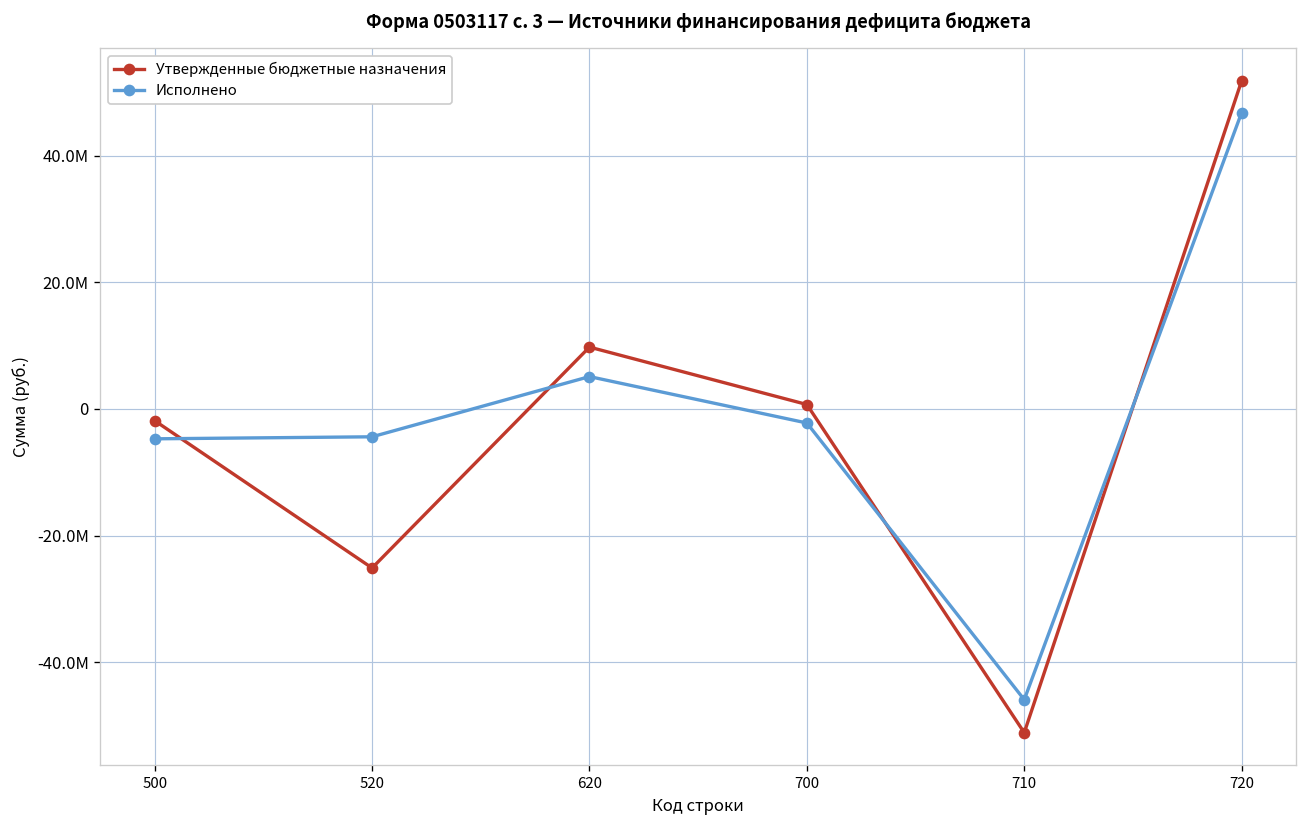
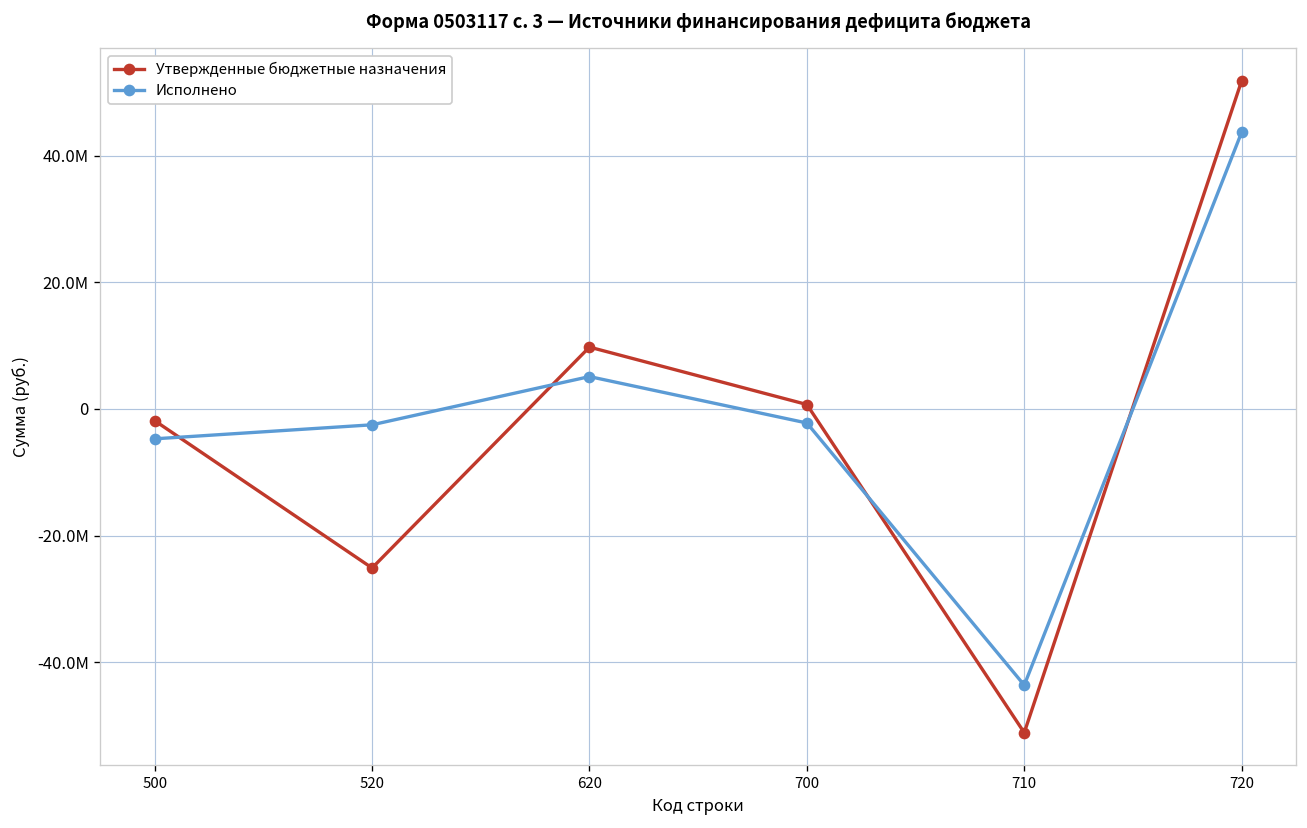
  {
    "Утвержденные бюджетные назначения": {
      "500": -2000000,
      "520": -25000000,
      "620": 10000000,
      "700": 1000000,
      "710": -51000000,
      "720": 52000000
    },
    "Исполнено": {
      "500": -5000000,
-     "520": -4000000,
+     "520": -3000000,
      "620": 5000000,
      "700": -2000000,
-     "710": -46000000,
-     "720": 47000000
+     "710": -44000000,
+     "720": 44000000
    }
  }
